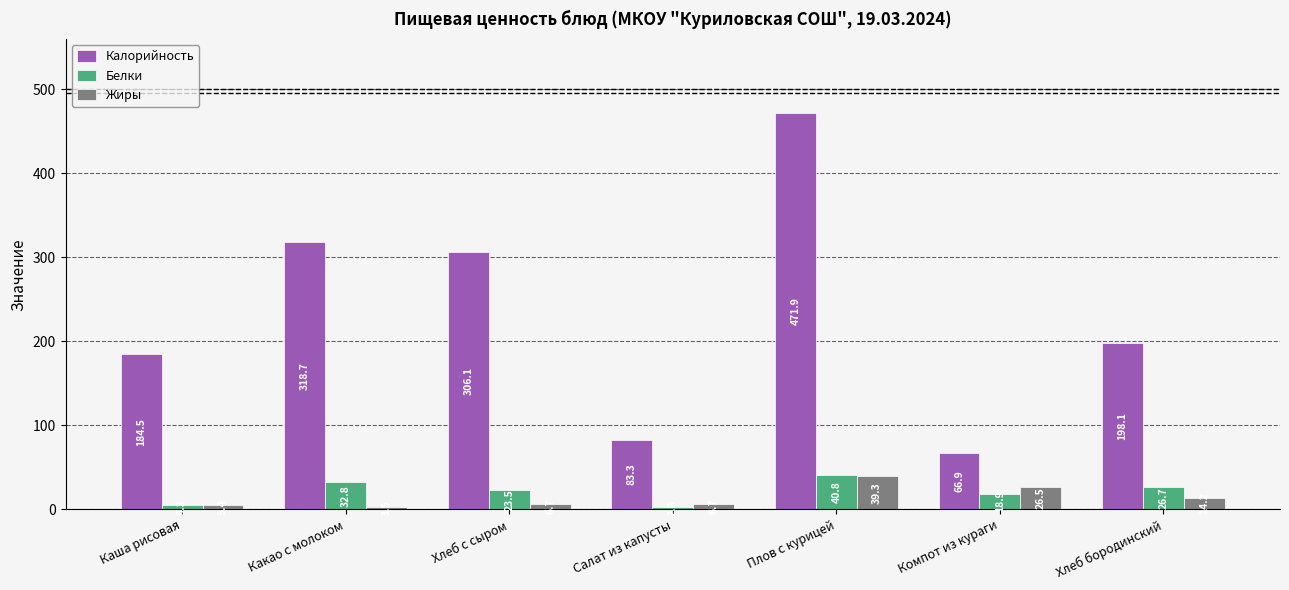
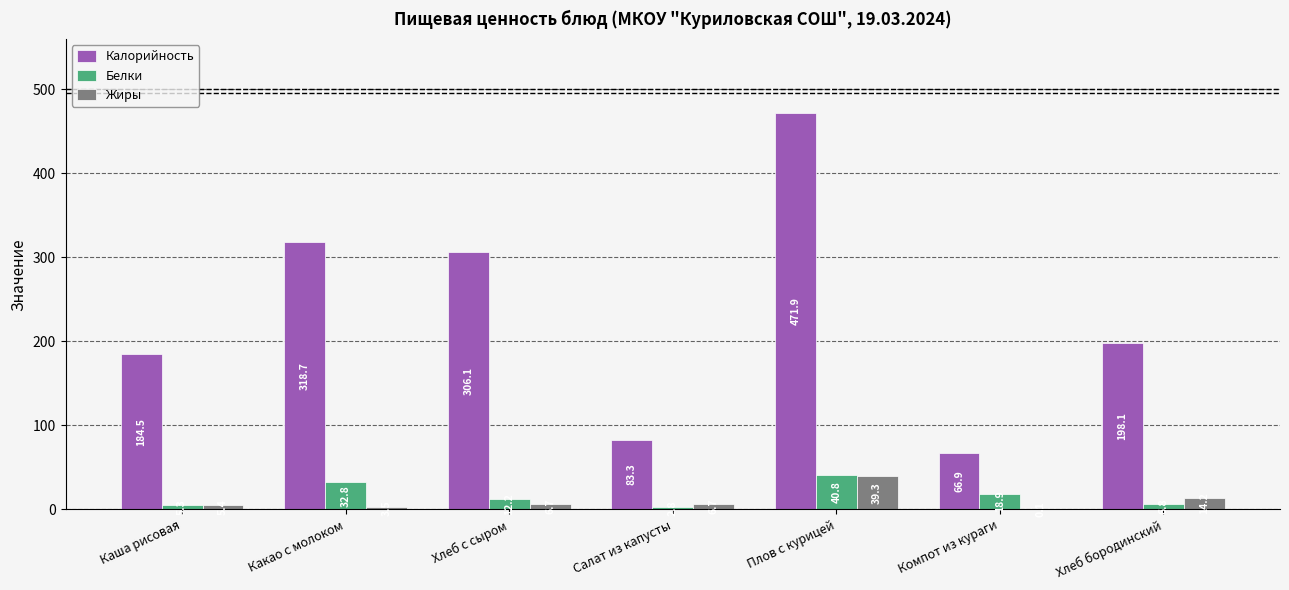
  {
    "Калорийность": {
      "Каша рисовая": 184.5,
      "Какао с молоком": 318.7,
      "Хлеб с сыром": 306.1,
      "Салат из капусты": 83.3,
      "Плов с курицей": 471.9,
      "Компот из кураги": 66.9,
      "Хлеб бородинский": 198.1
    },
    "Белки": {
      "Каша рисовая": 10,
-     "Хлеб с сыром": 20,
-     "Хлеб бородинский": 30
+     "Хлеб с сыром": 10,
+     "Хлеб бородинский": 10
    },
    "Жиры": {
      "Каша рисовая": 10,
      "Какао с молоком": 0,
      "Хлеб с сыром": 10,
      "Салат из капусты": 10,
-     "Компот из кураги": 30,
+     "Компот из кураги": 0,
      "Хлеб бородинский": 10
    }
  }
